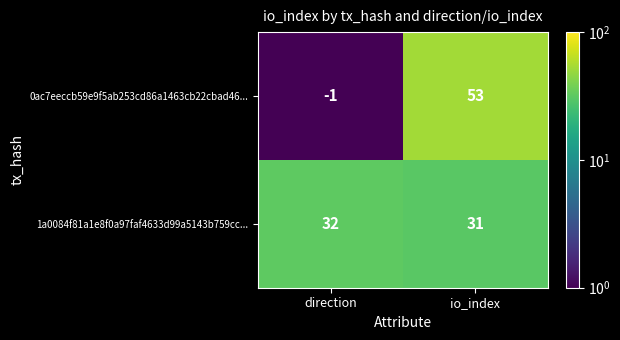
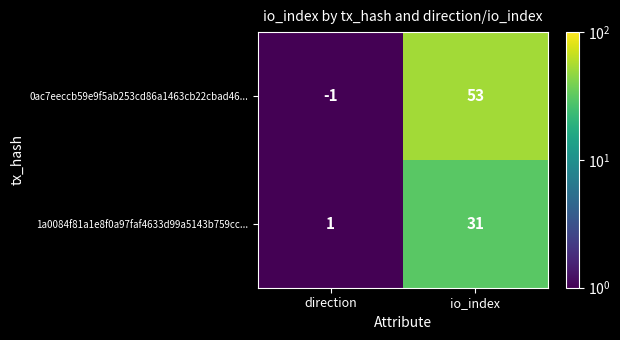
  {
    "0ac7eeccb59e9f5ab253cd86a1463cb22cbad46...": {
      "direction": -1,
      "io_index": 53
    },
    "1a0084f81a1e8f0a97faf4633d99a5143b759cc...": {
-     "direction": 32,
+     "direction": 1,
      "io_index": 31
    }
  }
